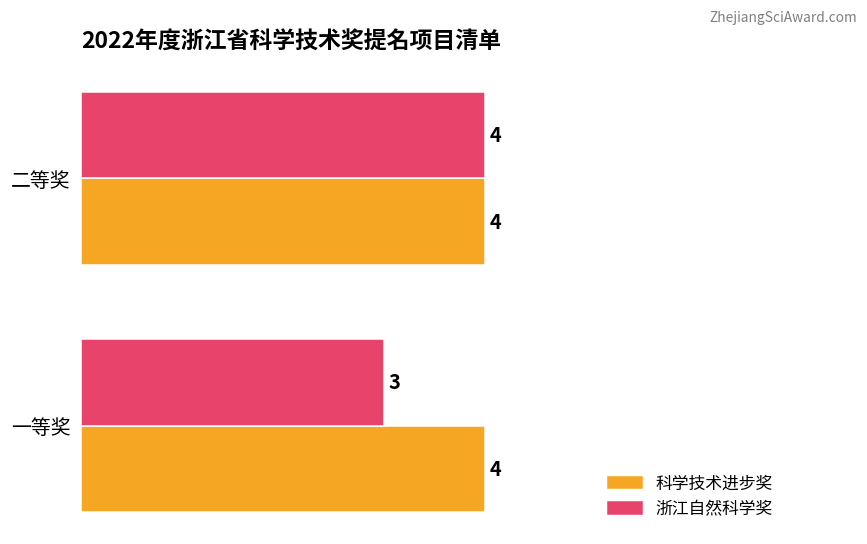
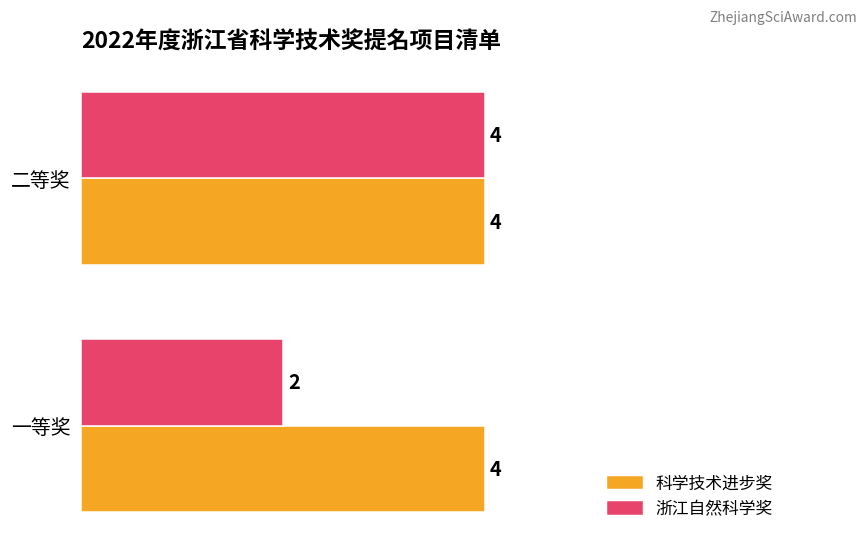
  {
    "科学技术进步奖": {
      "二等奖": 4,
      "一等奖": 4
    },
    "浙江自然科学奖": {
      "二等奖": 4,
-     "一等奖": 3
+     "一等奖": 2
    }
  }
